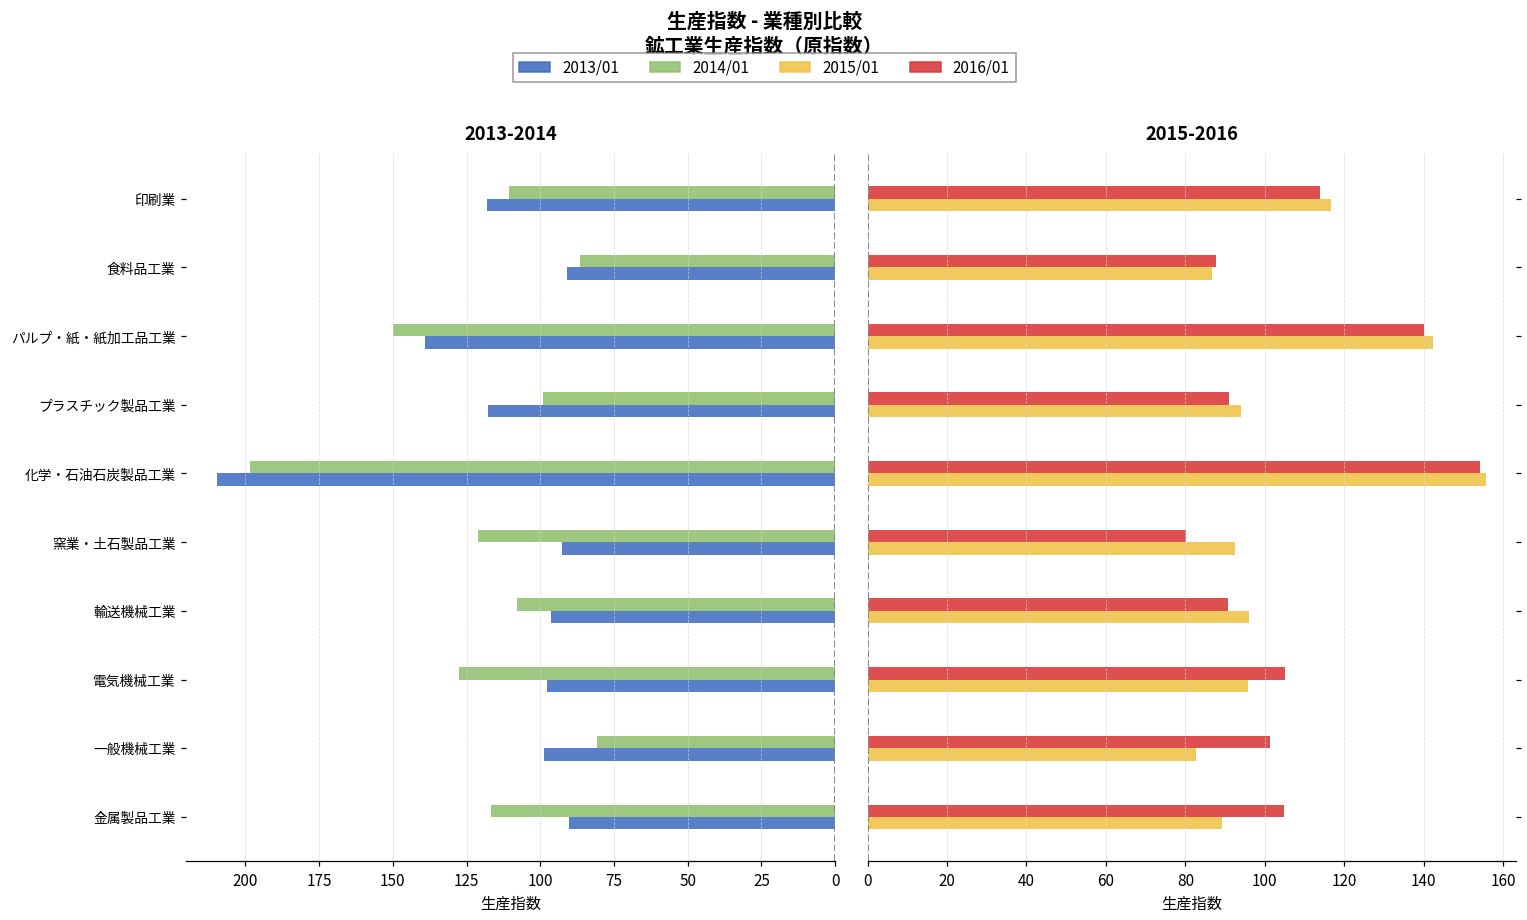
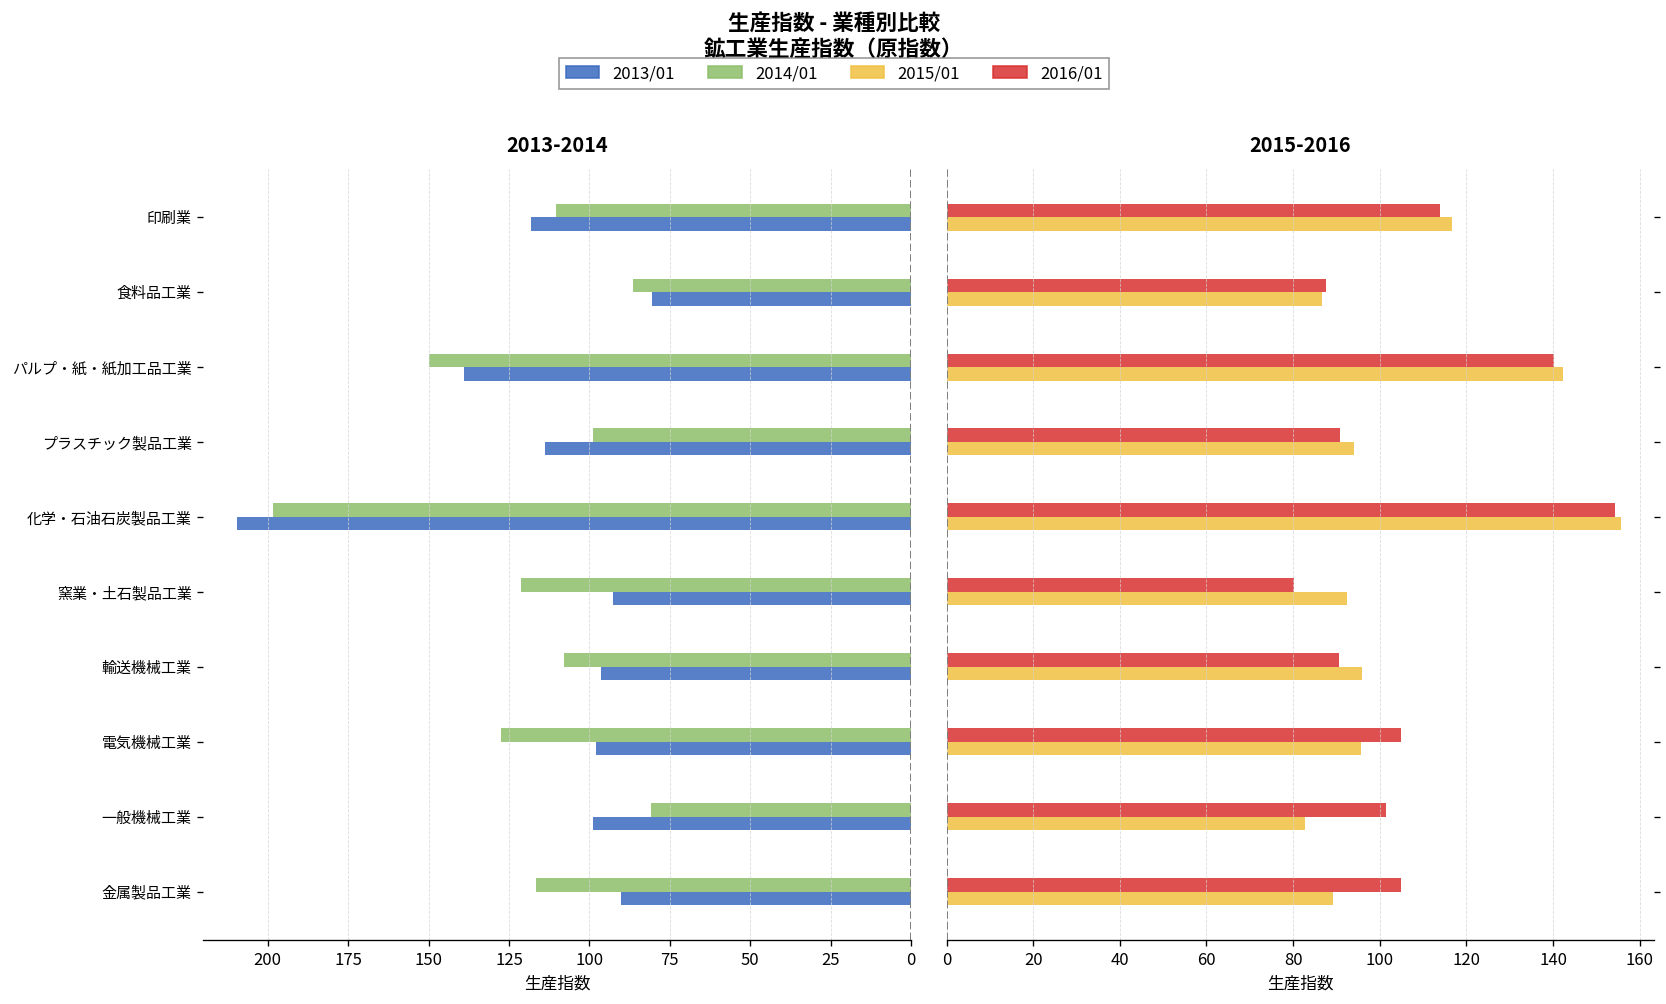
  {
    "2013-2014": {
      "2013/01": {
        "印刷業": 118,
-       "食料品工業": 91,
+       "食料品工業": 81,
        "パルプ・紙・紙加工品工業": 139,
-       "プラスチック製品工業": 118,
+       "プラスチック製品工業": 114,
        "化学・石油石炭製品工業": 210,
        "窯業・土石製品工業": 93,
        "輸送機械工業": 96,
        "電気機械工業": 98,
        "一般機械工業": 99,
        "金属製品工業": 90
      },
      "2014/01": {
        "印刷業": 111,
        "食料品工業": 86,
        "パルプ・紙・紙加工品工業": 150,
        "プラスチック製品工業": 99,
        "化学・石油石炭製品工業": 198,
        "窯業・土石製品工業": 121,
        "輸送機械工業": 108,
        "電気機械工業": 128,
        "一般機械工業": 81,
        "金属製品工業": 117
      }
    }
  }
